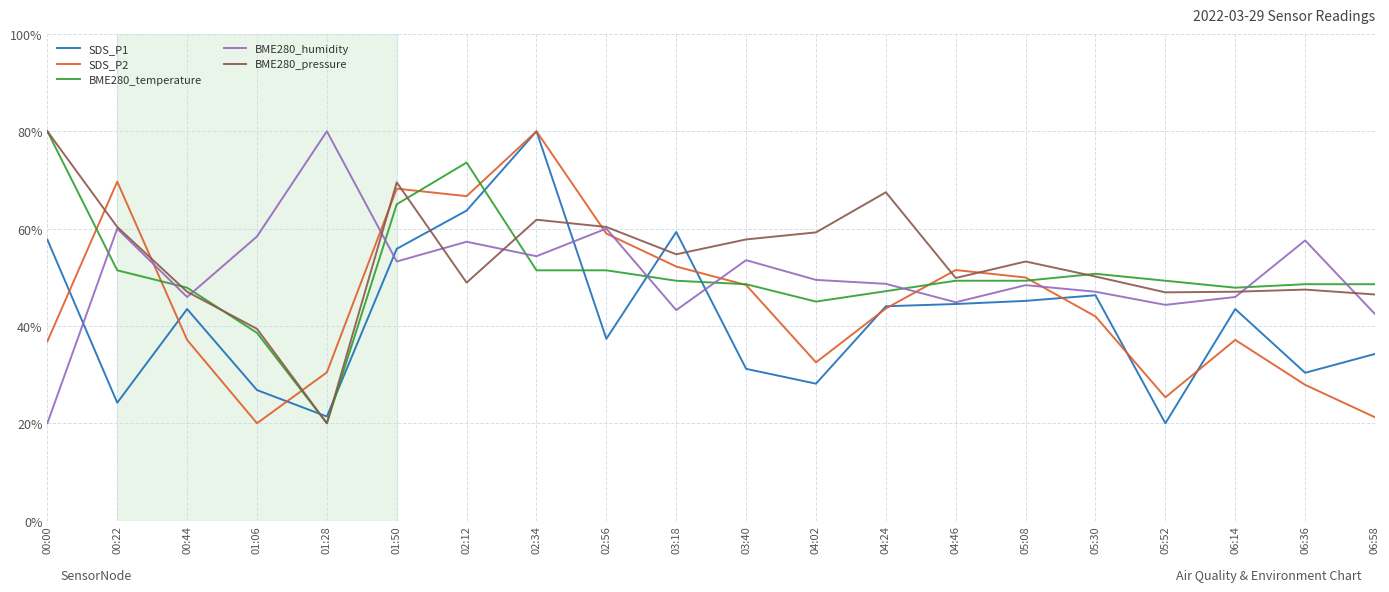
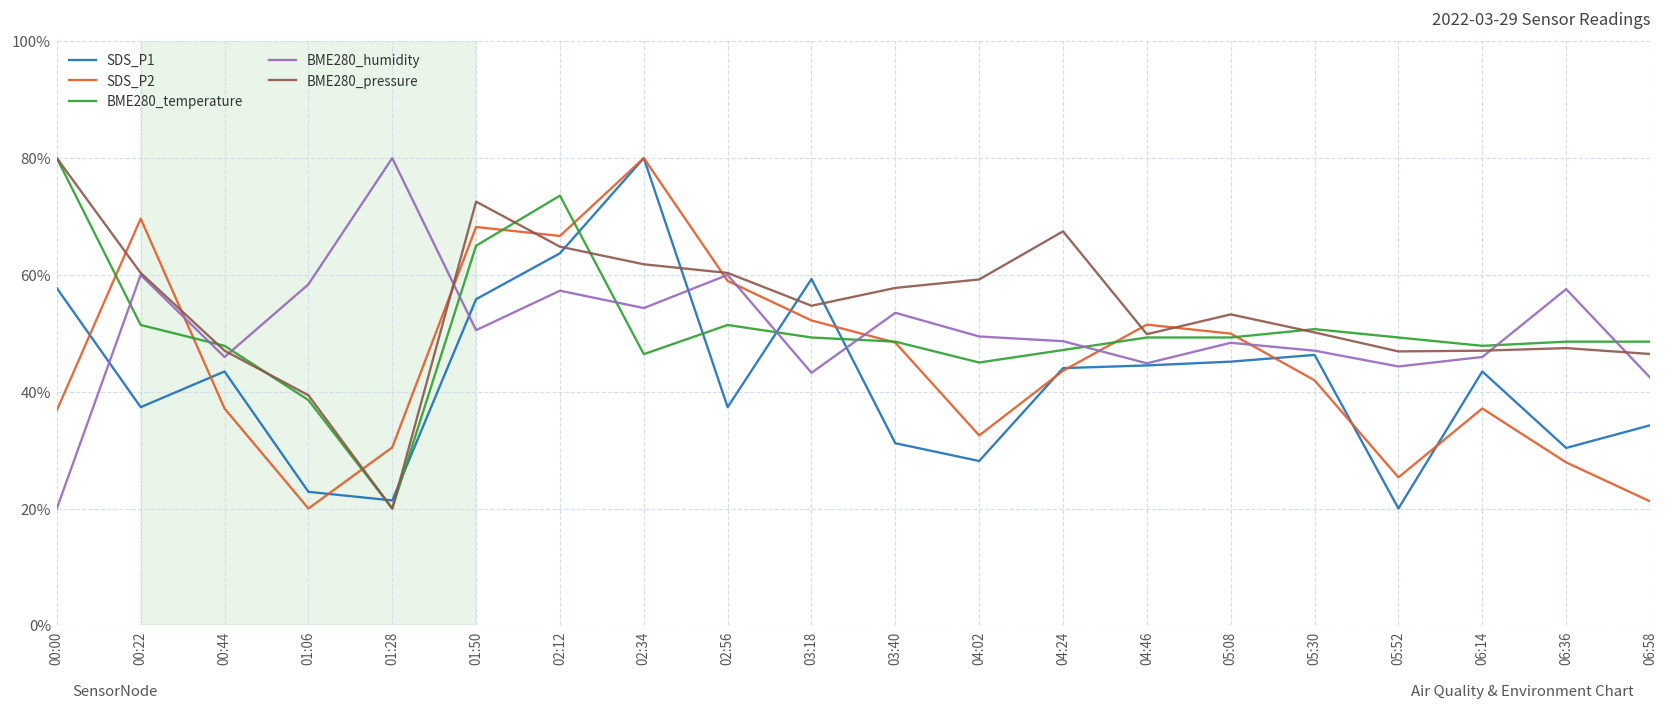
  {
    "SDS_P1": {
      "00:00": "58%",
-     "00:22": "24%",
+     "00:22": "37%",
      "00:44": "43%",
-     "01:06": "27%",
+     "01:06": "23%",
      "01:28": "21%",
      "01:50": "56%",
      "02:12": "64%",
      "02:56": "37%",
      "03:18": "59%",
      "03:40": "31%",
      "04:02": "28%",
      "05:08": "45%",
      "05:30": "46%",
      "05:52": "20%",
      "06:14": "43%",
      "06:36": "30%",
      "06:58": "34%"
    },
    "SDS_P2": {
      "00:00": "37%",
      "00:22": "70%",
      "00:44": "37%",
      "01:06": "20%",
      "01:28": "30%",
      "01:50": "68%",
      "02:12": "67%",
      "02:56": "59%",
      "03:18": "52%",
      "04:02": "33%",
      "04:46": "51%",
      "05:08": "50%",
      "05:30": "42%",
      "05:52": "25%",
      "06:14": "37%",
      "06:36": "28%",
      "06:58": "21%"
    },
    "BME280_temperature": {
      "00:22": "51%",
      "00:44": "48%",
      "01:06": "39%",
      "01:50": "65%",
      "02:12": "74%",
-     "02:34": "51%",
+     "02:34": "46%",
      "02:56": "51%",
      "03:18": "49%",
      "04:02": "45%",
      "04:24": "47%",
      "04:46": "49%",
      "05:08": "49%",
      "05:30": "51%",
      "05:52": "49%",
      "06:14": "48%",
      "06:36": "49%",
      "06:58": "49%"
    },
    "BME280_humidity": {
      "00:00": "20%",
      "00:44": "46%",
      "01:06": "58%",
      "01:28": "80%",
-     "01:50": "53%",
+     "01:50": "51%",
      "02:12": "57%",
      "02:34": "54%",
      "03:18": "43%",
      "03:40": "54%",
      "04:02": "49%",
      "04:24": "49%",
      "05:08": "48%",
      "05:30": "47%",
      "05:52": "44%",
      "06:14": "46%",
      "06:36": "58%",
      "06:58": "42%"
    },
    "BME280_pressure": {
      "00:44": "47%",
      "01:06": "39%",
-     "01:50": "69%",
-     "02:12": "49%",
+     "01:50": "73%",
+     "02:12": "65%",
      "02:34": "62%",
      "03:18": "55%",
      "03:40": "58%",
      "04:02": "59%",
      "04:24": "67%",
      "04:46": "50%",
      "05:08": "53%",
      "05:30": "50%",
      "05:52": "47%",
      "06:14": "47%",
      "06:36": "47%",
      "06:58": "46%"
    }
  }
